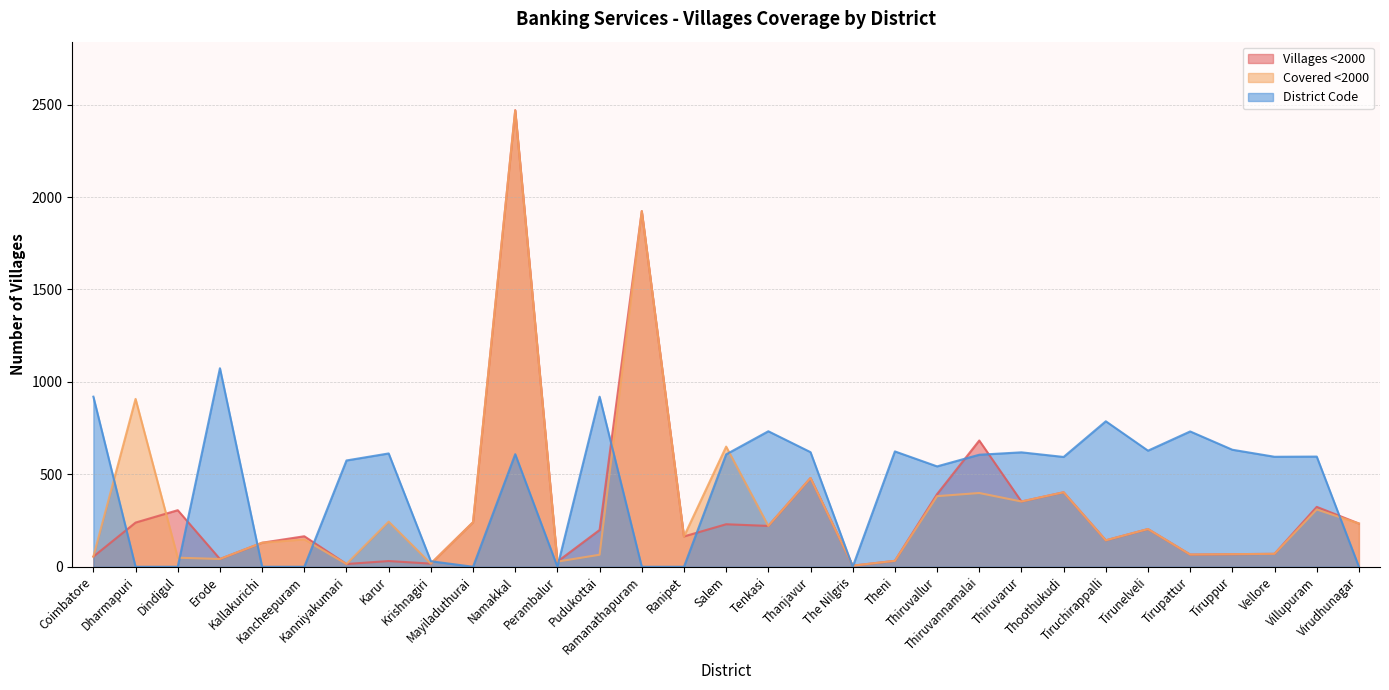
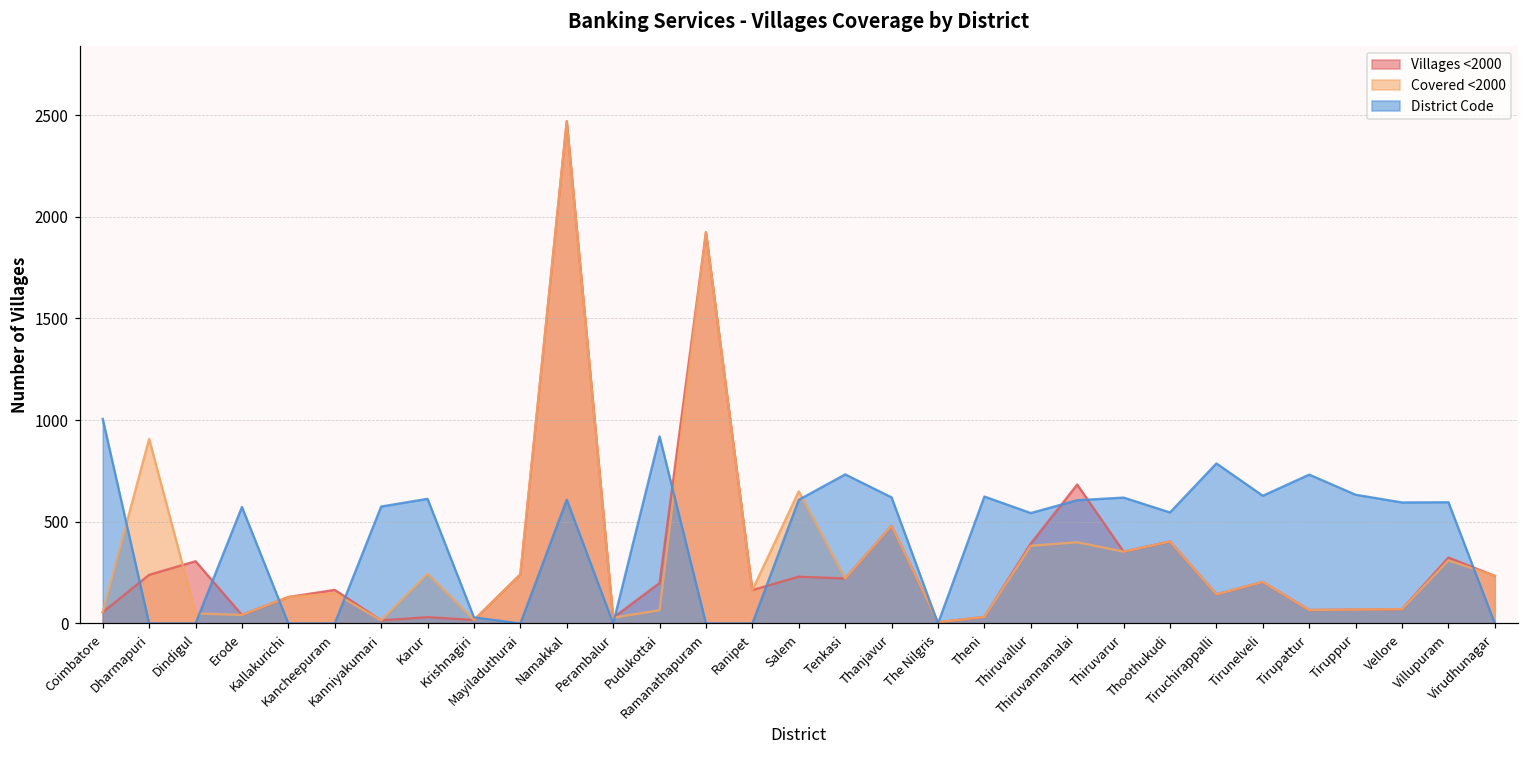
  {
    "Villages <2000": {
      "Dharmapuri": 240,
      "Dindigul": 310,
      "Kancheepuram": 170,
      "Karur": 30,
      "Pudukottai": 200,
      "Salem": 230,
      "Thiruvannamalai": 680,
      "Villupuram": 320
    },
    "Covered <2000": {
      "Dharmapuri": 910,
      "Dindigul": 50,
      "Kancheepuram": 150,
      "Karur": 240,
      "Pudukottai": 70,
      "Salem": 650,
      "Thiruvannamalai": 400,
      "Villupuram": 310
    },
    "District Code": {
-     "Coimbatore": 920,
+     "Coimbatore": 1010,
      "Dharmapuri": 0,
      "Dindigul": 0,
-     "Erode": 1070,
+     "Erode": 570,
      "Kallakurichi": 0,
      "Kancheepuram": 0,
      "Kanniyakumari": 580,
      "Karur": 610,
      "Mayiladuthurai": 0,
      "Namakkal": 610,
      "Perambalur": 0,
      "Pudukottai": 920,
      "Ramanathapuram": 0,
      "Ranipet": 0,
      "Salem": 610,
      "Tenkasi": 730,
      "Thanjavur": 620,
      "Theni": 620,
      "Thiruvallur": 540,
      "Thiruvannamalai": 610,
      "Thiruvarur": 620,
-     "Thoothukudi": 590,
+     "Thoothukudi": 550,
      "Tiruchirappalli": 790,
      "Tirunelveli": 630,
      "Tirupattur": 730,
      "Tiruppur": 630,
      "Vellore": 600,
      "Villupuram": 600,
      "Virudhunagar": 0
    }
  }
